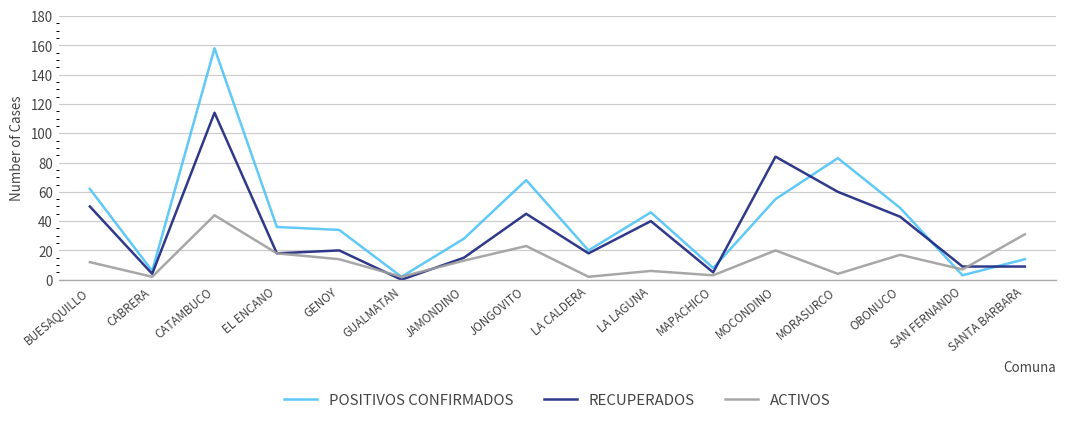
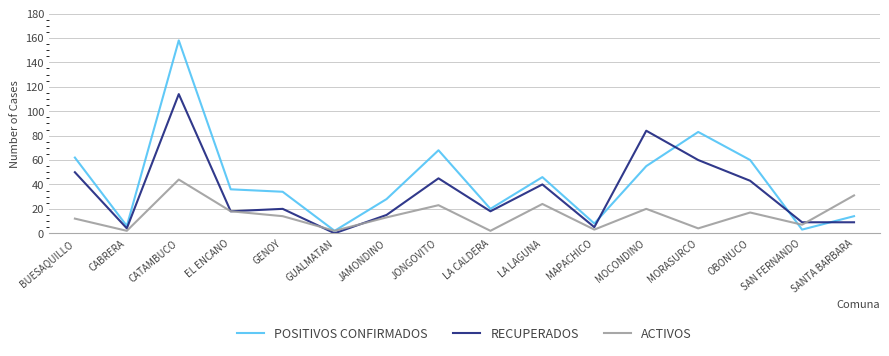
  {
    "POSITIVOS CONFIRMADOS": {
      "BUESAQUILLO": 62,
      "CATAMBUCO": 158,
      "EL ENCANO": 36,
      "GENOY": 34,
      "JAMONDINO": 28,
      "JONGOVITO": 68,
      "LA LAGUNA": 46,
      "MAPACHICO": 8,
      "MOCONDINO": 55,
      "MORASURCO": 83,
-     "OBONUCO": 49,
+     "OBONUCO": 60,
      "SAN FERNANDO": 3,
      "SANTA BARBARA": 14
    },
    "RECUPERADOS": {
      "BUESAQUILLO": 50,
      "CATAMBUCO": 114,
      "GENOY": 20,
      "JONGOVITO": 45,
      "LA LAGUNA": 40,
      "MOCONDINO": 84,
      "MORASURCO": 60,
      "OBONUCO": 43,
      "SANTA BARBARA": 9
    },
    "ACTIVOS": {
      "BUESAQUILLO": 12,
      "CATAMBUCO": 44,
      "GENOY": 14,
      "JONGOVITO": 23,
      "LA CALDERA": 2,
-     "LA LAGUNA": 6,
+     "LA LAGUNA": 24,
      "MOCONDINO": 20,
      "MORASURCO": 4,
      "OBONUCO": 17,
      "SANTA BARBARA": 31
    }
  }
